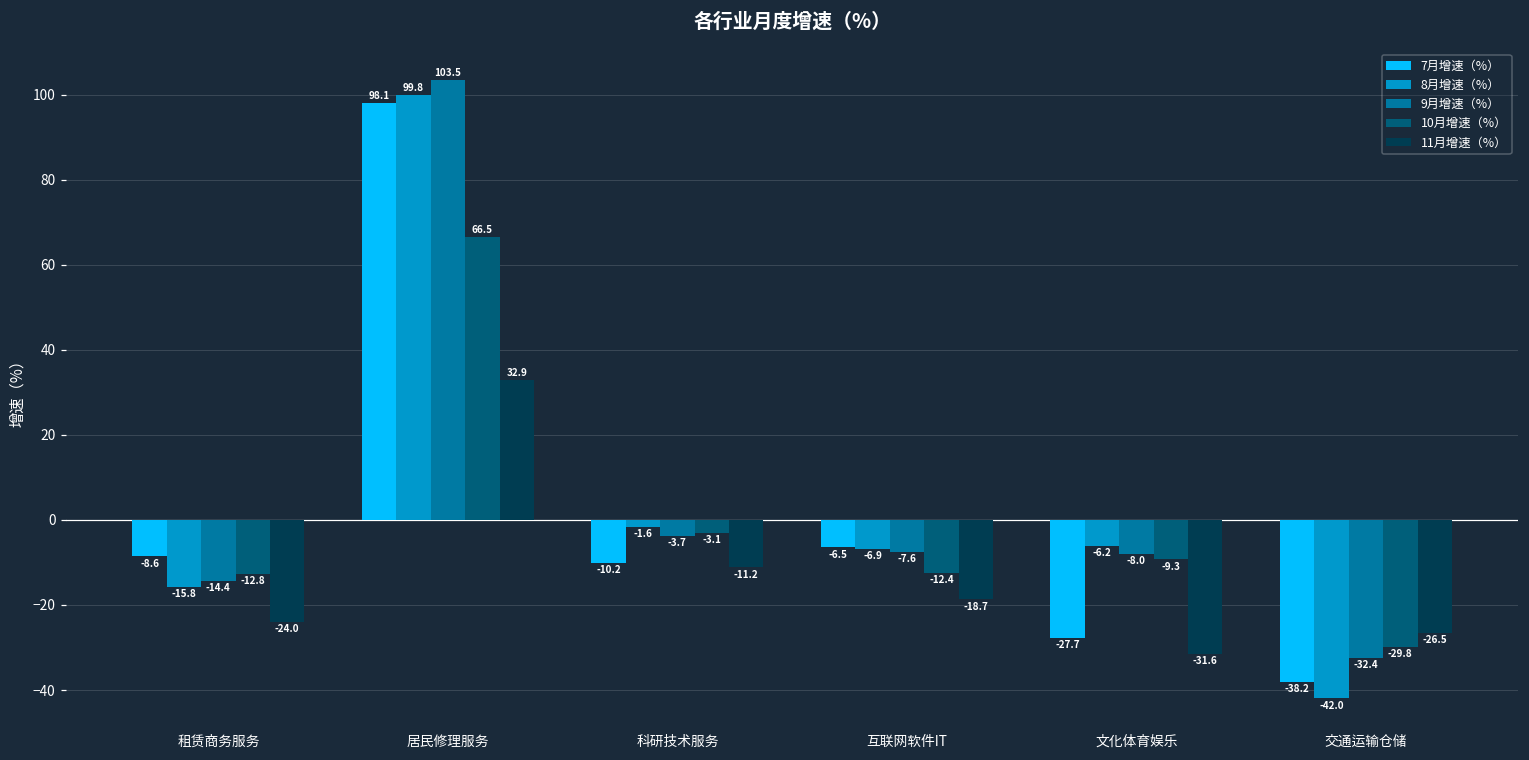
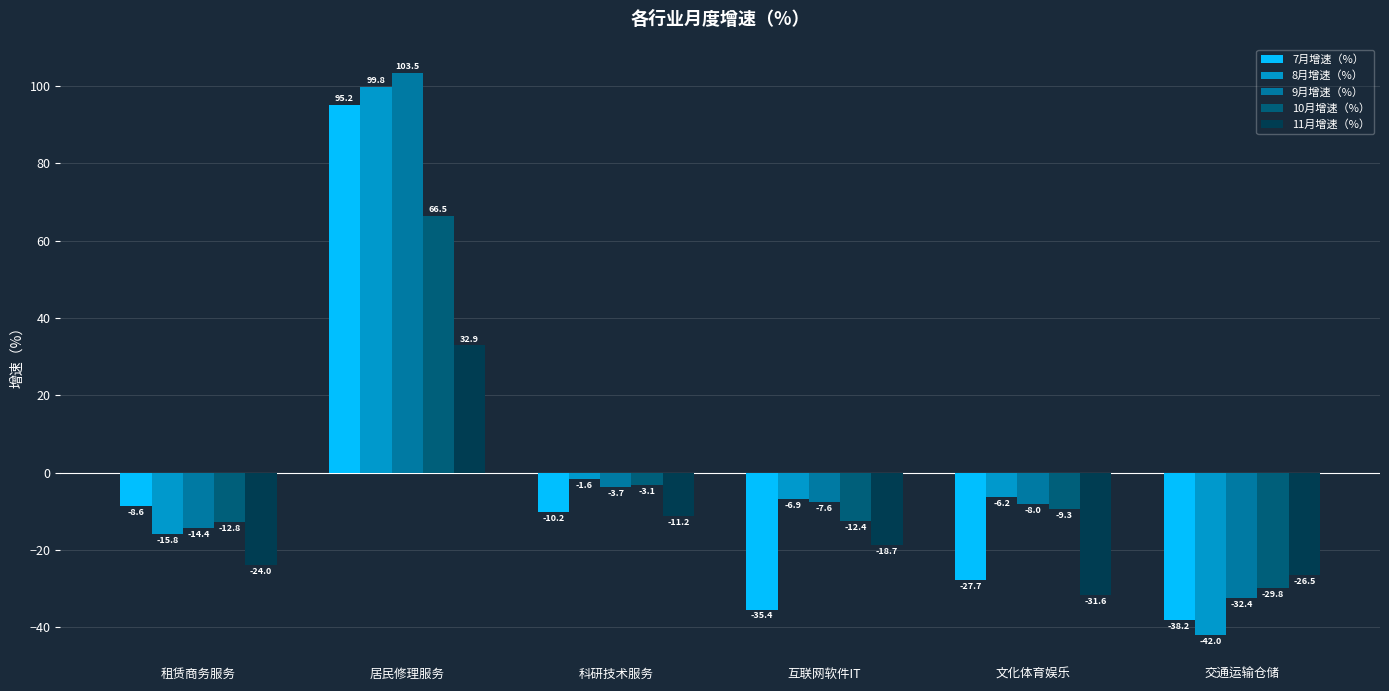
  {
    "7月增速（%）": {
      "租赁商务服务": -8.6,
-     "居民修理服务": 98.1,
+     "居民修理服务": 95.2,
      "科研技术服务": -10.2,
-     "互联网软件IT": -6.5,
+     "互联网软件IT": -35.4,
      "文化体育娱乐": -27.7,
      "交通运输仓储": -38.2
    }
  }
